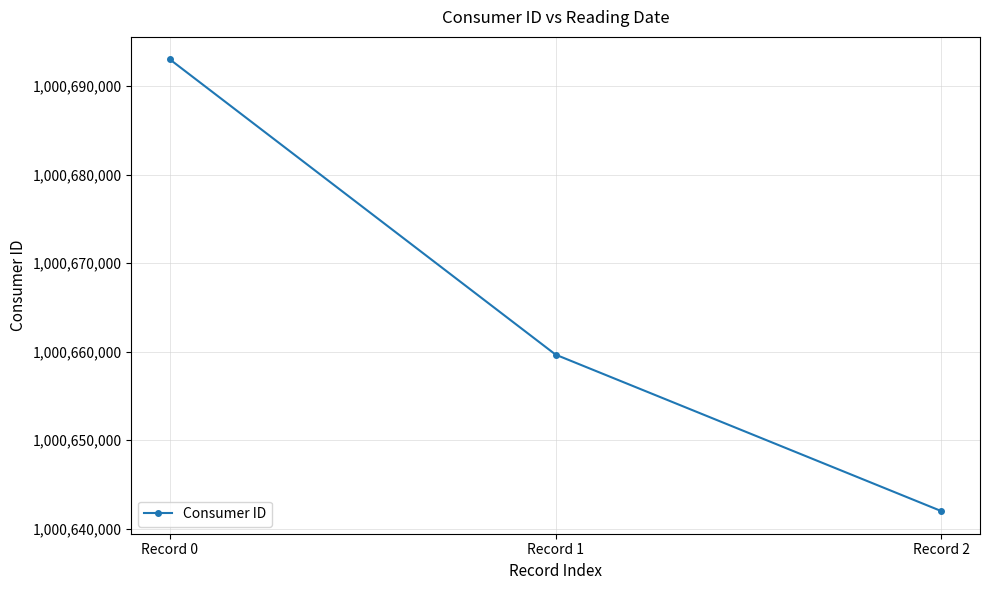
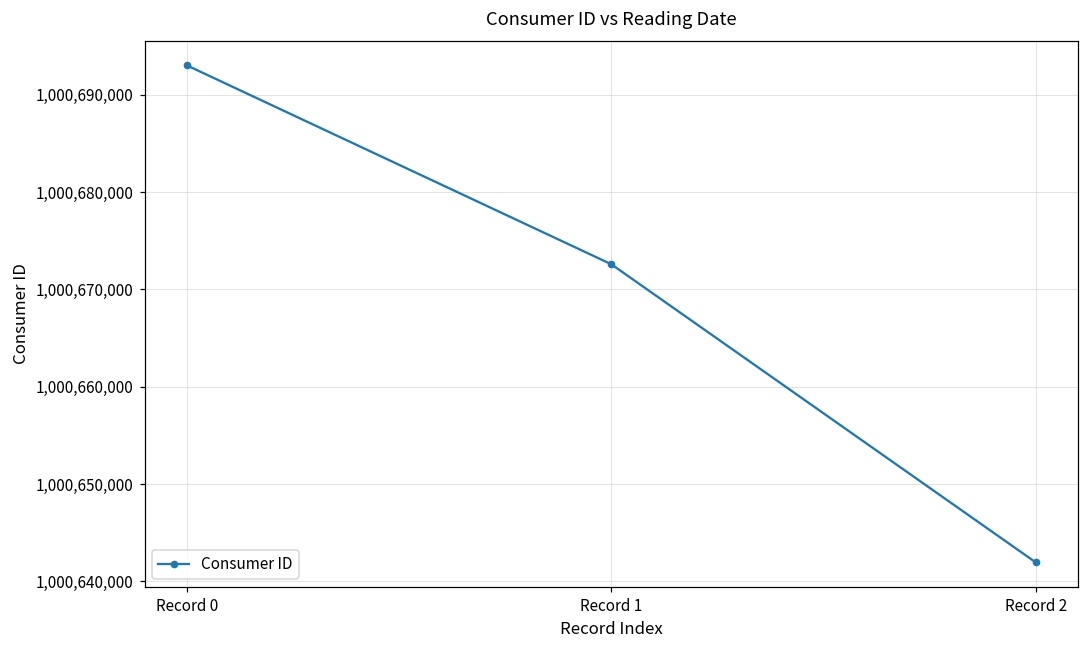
  {
    "Record 0": "1,000,693,000",
-   "Record 1": "1,000,660,000",
+   "Record 1": "1,000,673,000",
    "Record 2": "1,000,642,000"
  }
